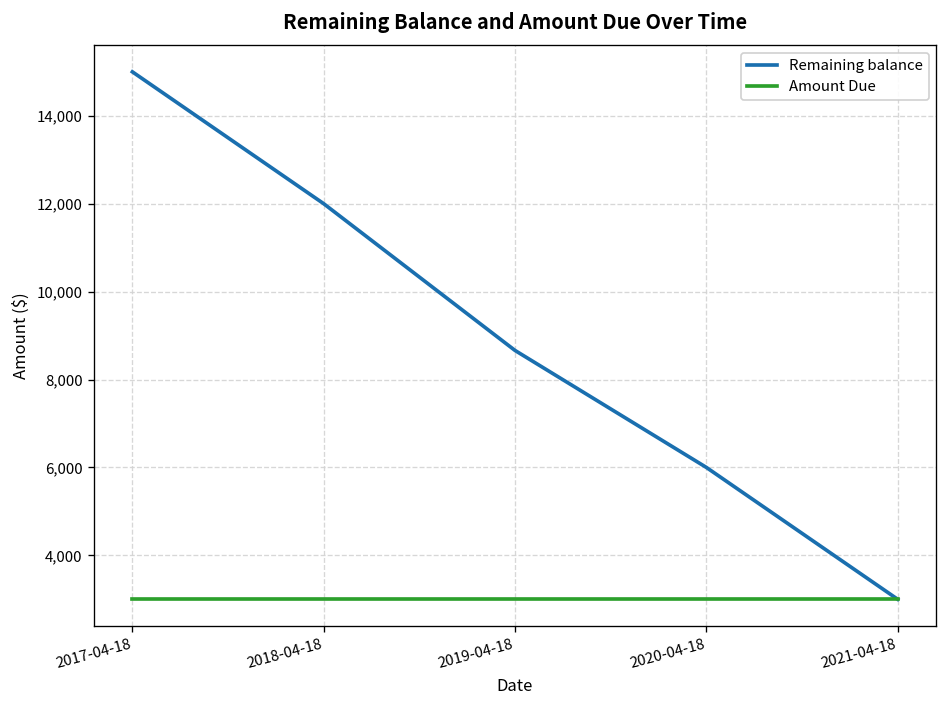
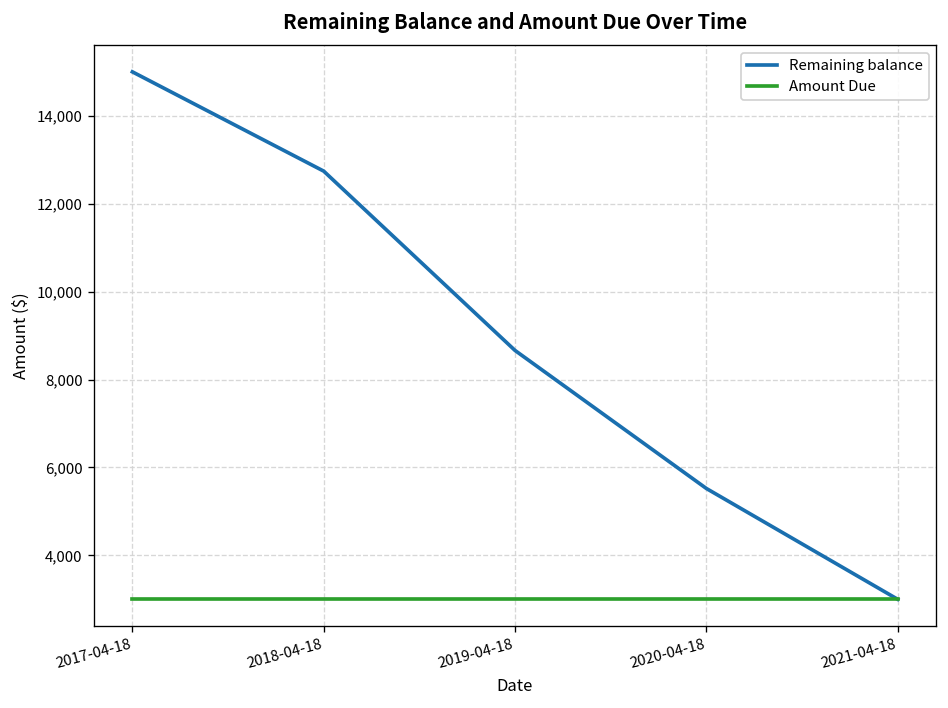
  {
    "Remaining balance": {
      "2017-04-18": "15,000",
-     "2018-04-18": "12,000",
+     "2018-04-18": "12,700",
      "2019-04-18": "8,700",
-     "2020-04-18": "6,000"
+     "2020-04-18": "5,500"
    },
    "Amount Due": {
      "2017-04-18": "3,000",
      "2018-04-18": "3,000",
      "2019-04-18": "3,000",
      "2020-04-18": "3,000"
    }
  }
